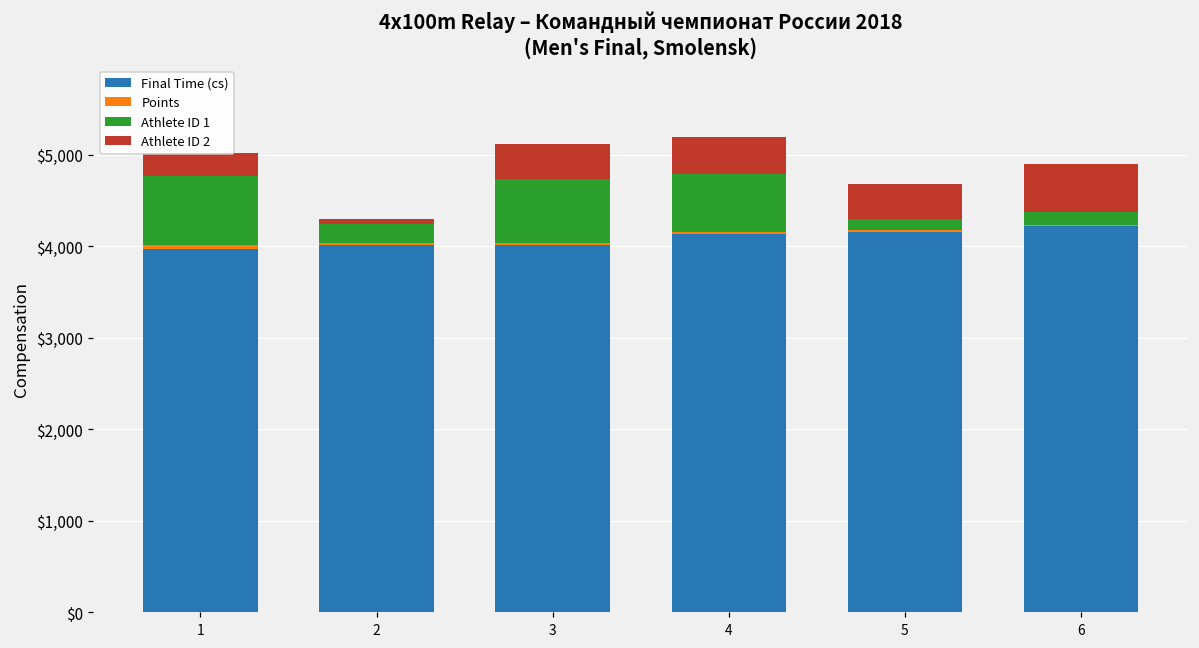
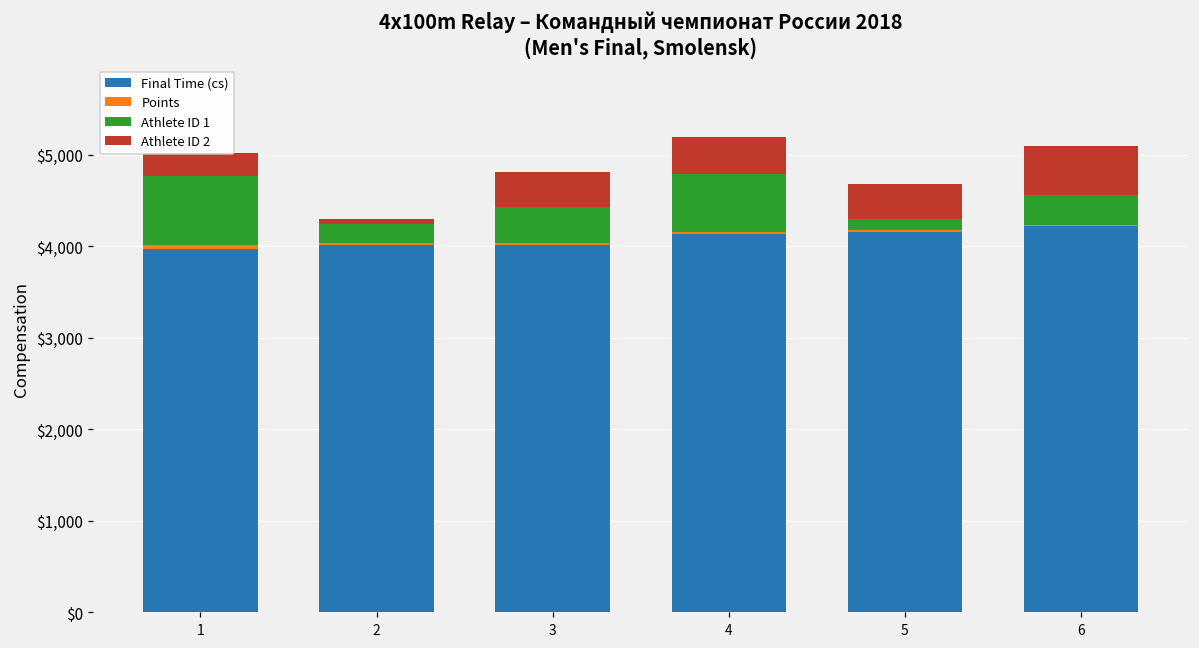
  {
    "Final Time (cs)": {
      "1": "$4,000",
      "2": "$4,000",
      "3": "$4,000",
      "4": "$4,100",
      "5": "$4,200",
      "6": "$4,200"
    },
    "Points": {
      "1": "$0"
    },
    "Athlete ID 1": {
      "1": "$800",
      "2": "$200",
-     "3": "$700",
+     "3": "$400",
      "4": "$600",
      "5": "$100",
-     "6": "$100"
+     "6": "$300"
    },
    "Athlete ID 2": {
      "2": "$100",
      "3": "$400",
      "4": "$400",
      "5": "$400",
      "6": "$500"
    }
  }
